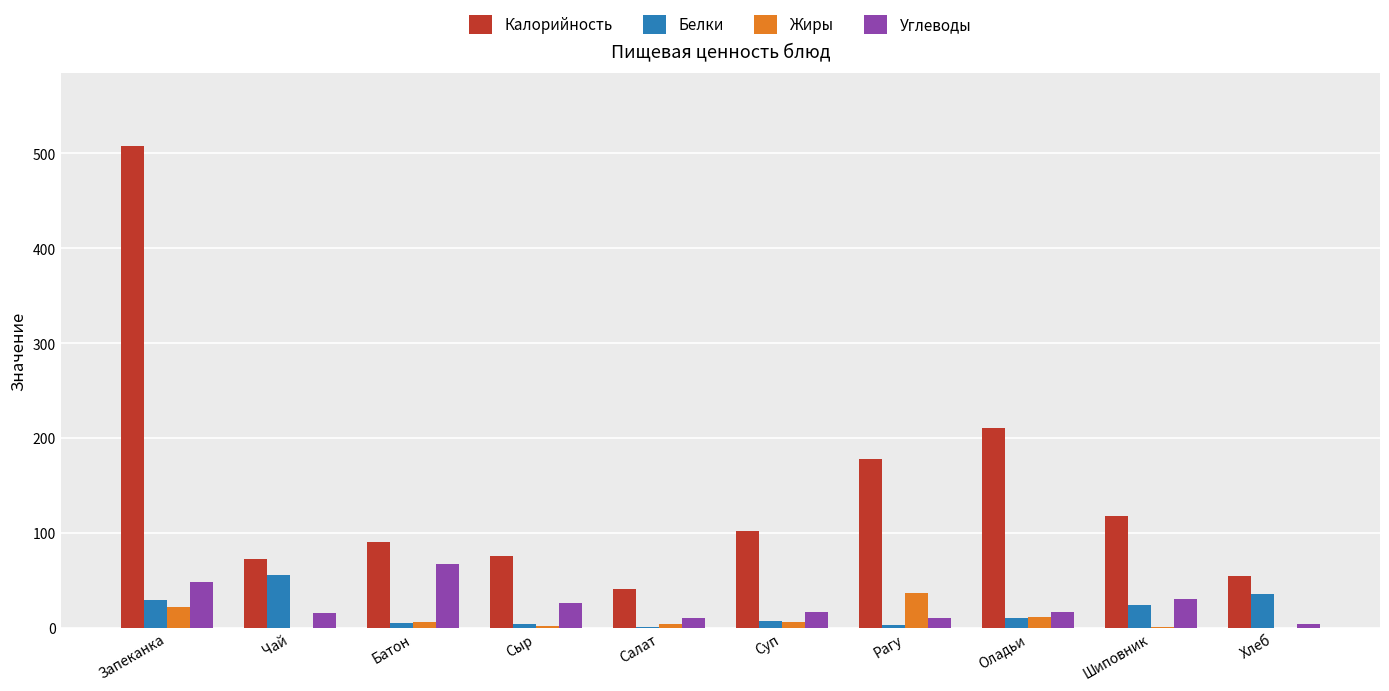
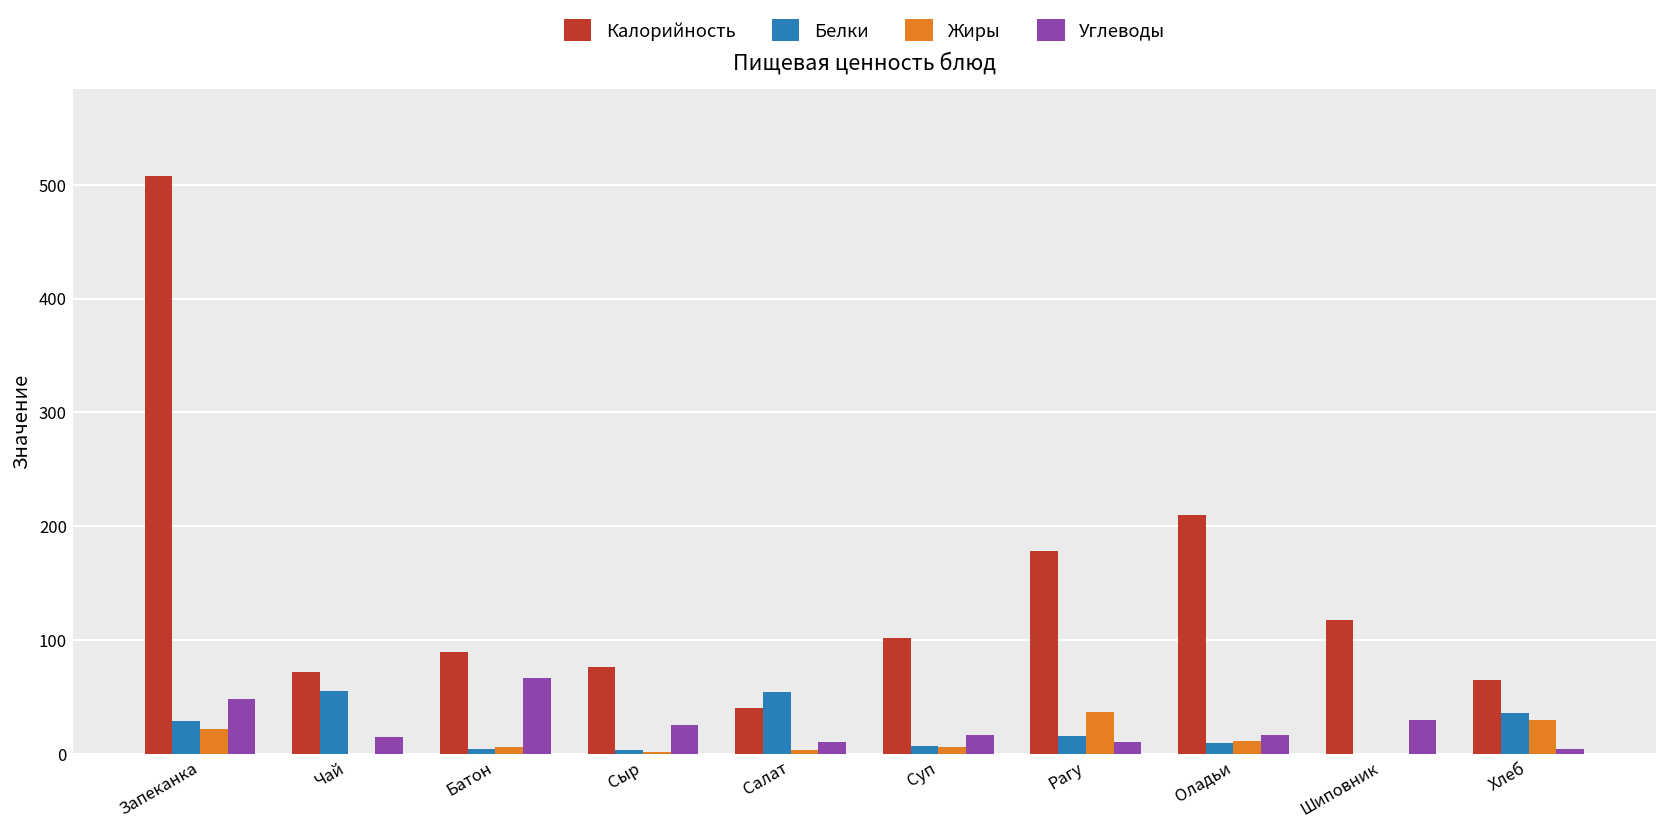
  {
    "Калорийность": {
      "Запеканка": 510,
      "Чай": 70,
      "Батон": 90,
      "Сыр": 80,
      "Салат": 40,
      "Суп": 100,
      "Рагу": 180,
      "Оладьи": 210,
      "Шиповник": 120,
-     "Хлеб": 50
+     "Хлеб": 70
    },
    "Белки": {
      "Запеканка": 30,
      "Чай": 60,
      "Батон": 0,
      "Сыр": 0,
-     "Салат": 0,
+     "Салат": 50,
      "Суп": 10,
-     "Рагу": 0,
+     "Рагу": 20,
      "Оладьи": 10,
-     "Шиповник": 20,
+     "Шиповник": 0,
      "Хлеб": 40
    },
    "Жиры": {
      "Запеканка": 20,
      "Батон": 10,
      "Салат": 0,
      "Суп": 10,
      "Рагу": 40,
      "Оладьи": 10,
-     "Хлеб": 0
+     "Хлеб": 30
    },
    "Углеводы": {
      "Запеканка": 50,
      "Чай": 20,
      "Батон": 70,
      "Сыр": 30,
      "Салат": 10,
      "Суп": 20,
      "Рагу": 10,
      "Оладьи": 20,
      "Шиповник": 30,
      "Хлеб": 0
    }
  }
